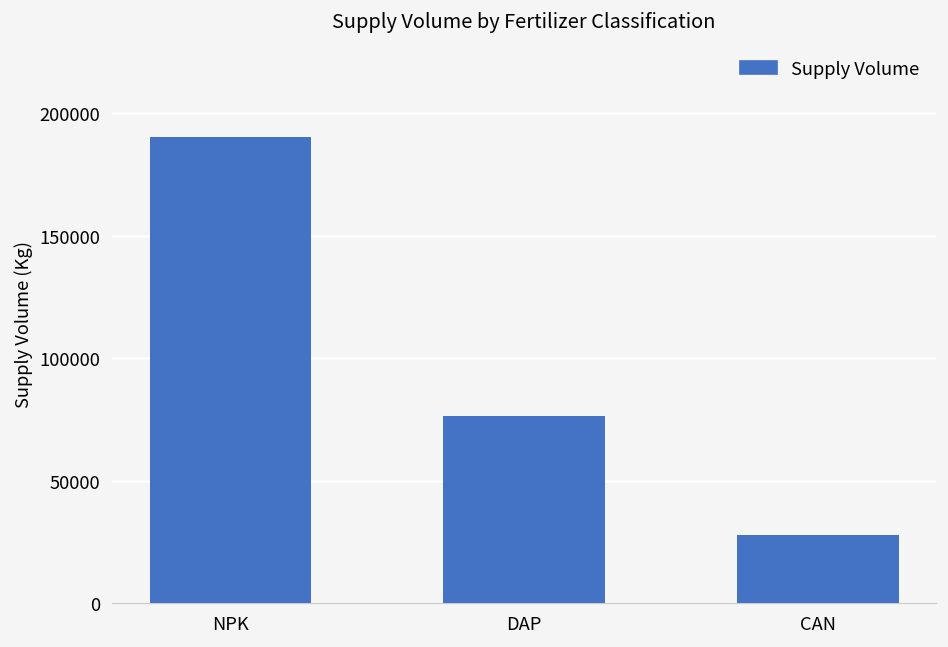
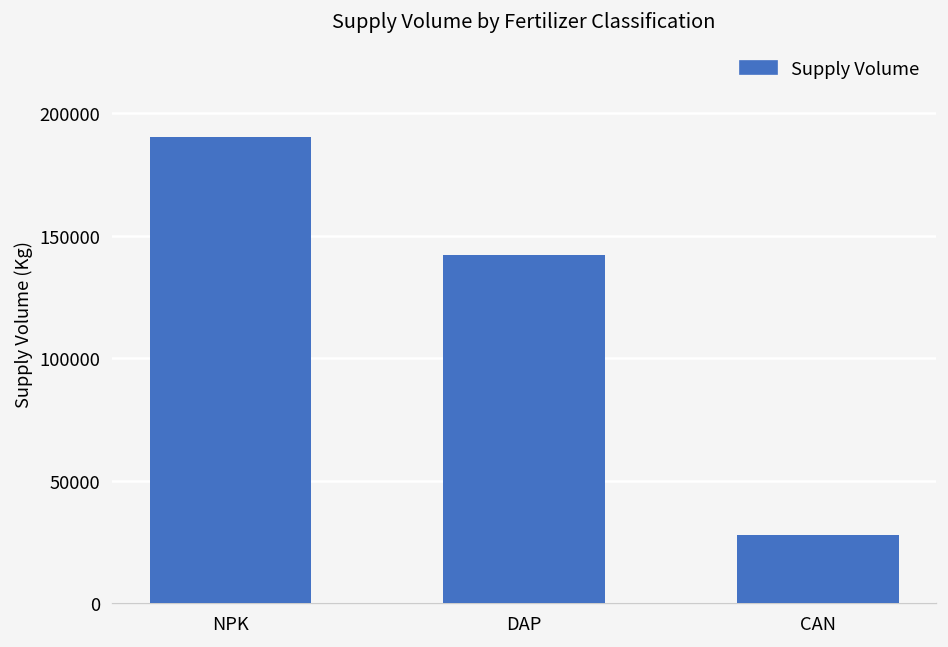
  {
    "NPK": 191000,
-   "DAP": 76000,
+   "DAP": 142000,
    "CAN": 28000
  }
